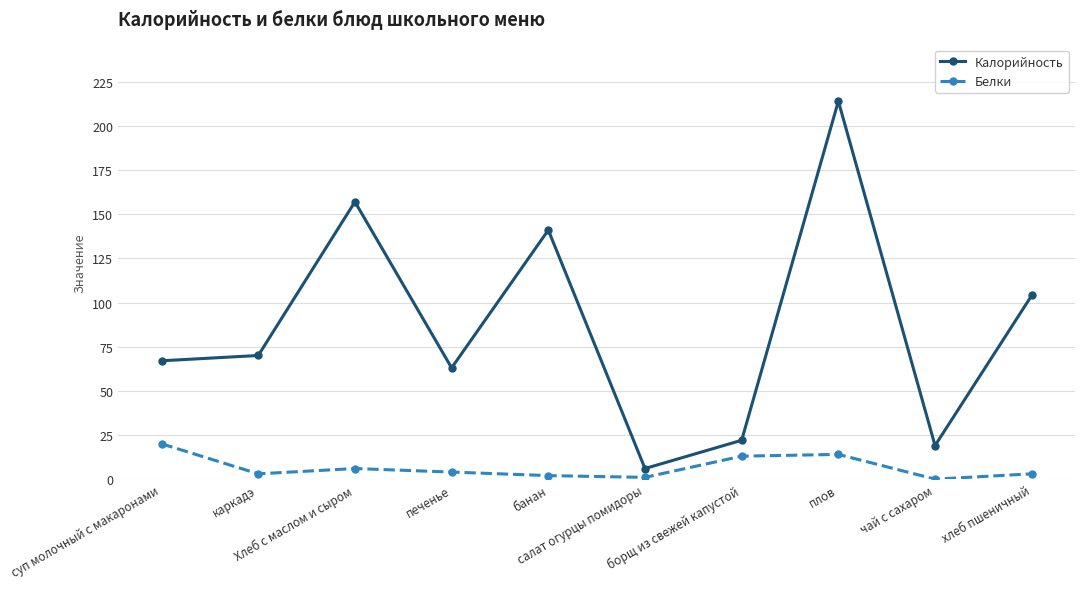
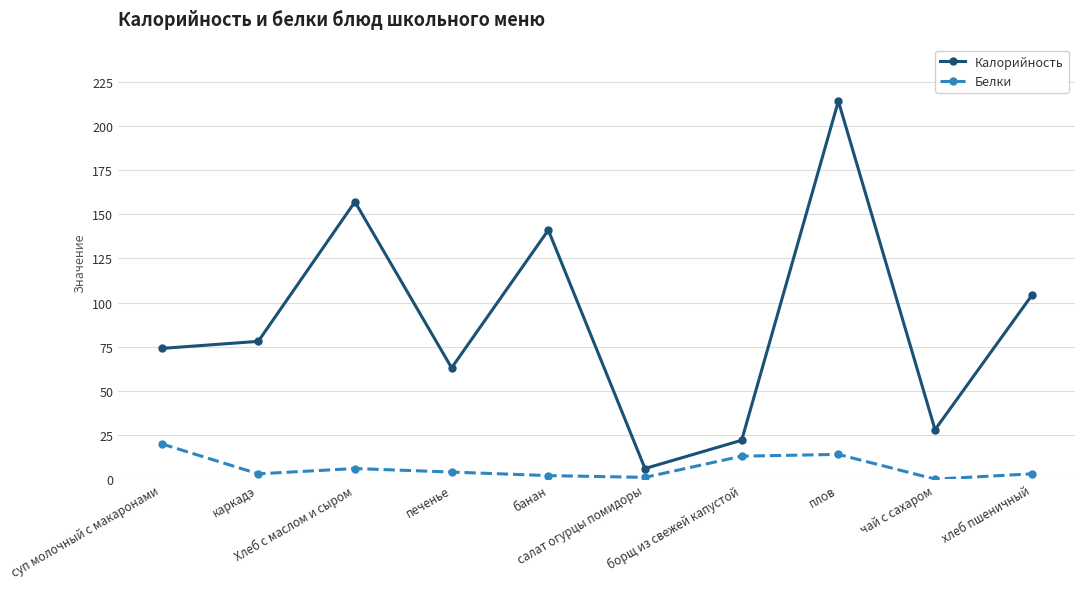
  {
    "Калорийность": {
-     "суп молочный с макаронами": 67,
-     "каркадэ": 70,
+     "суп молочный с макаронами": 74,
+     "каркадэ": 78,
      "Хлеб с маслом и сыром": 157,
      "печенье": 63,
      "банан": 141,
      "салат огурцы помидоры": 6,
      "борщ из свежей капустой": 22,
      "плов": 214,
-     "чай с сахаром": 19,
+     "чай с сахаром": 28,
      "хлеб пшеничный": 104
    },
    "Белки": {
      "суп молочный с макаронами": 20,
      "каркадэ": 3,
      "Хлеб с маслом и сыром": 6,
      "печенье": 4,
      "банан": 2,
      "салат огурцы помидоры": 1,
      "борщ из свежей капустой": 13,
      "плов": 14,
      "чай с сахаром": 0,
      "хлеб пшеничный": 3
    }
  }
